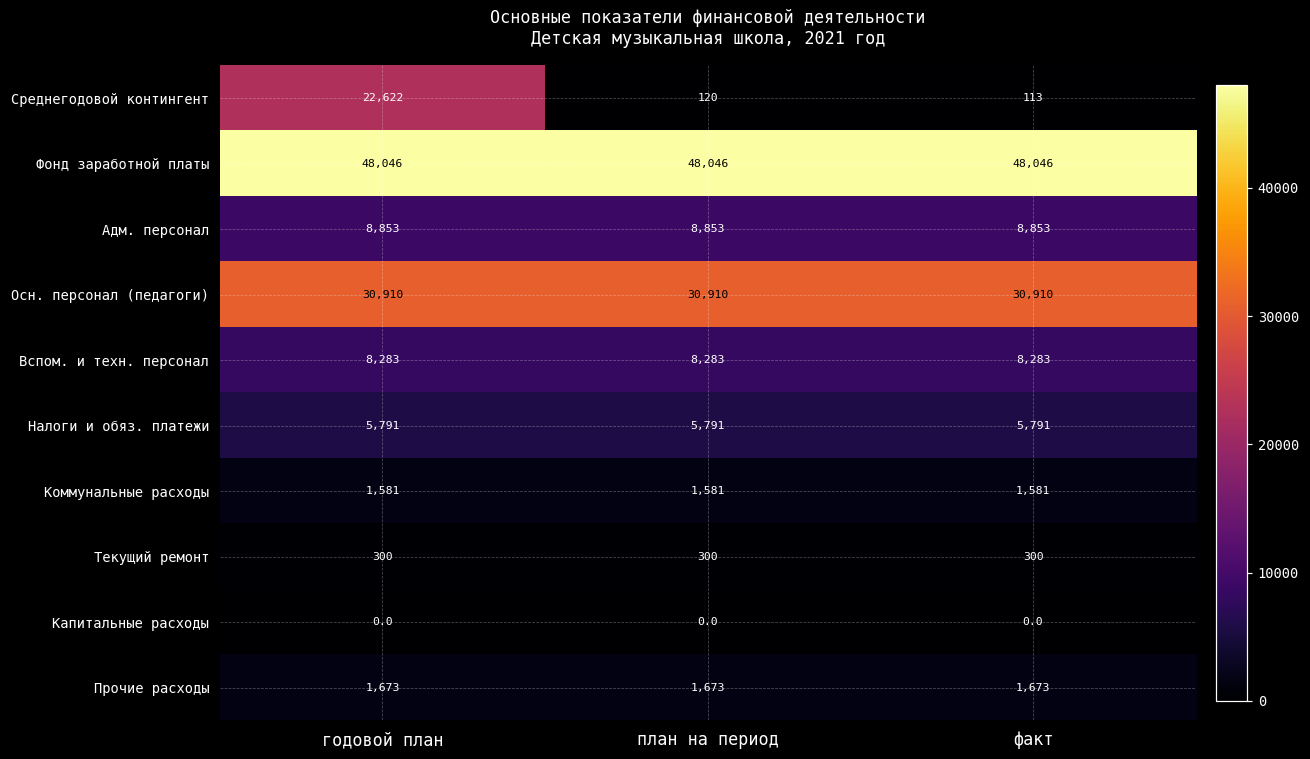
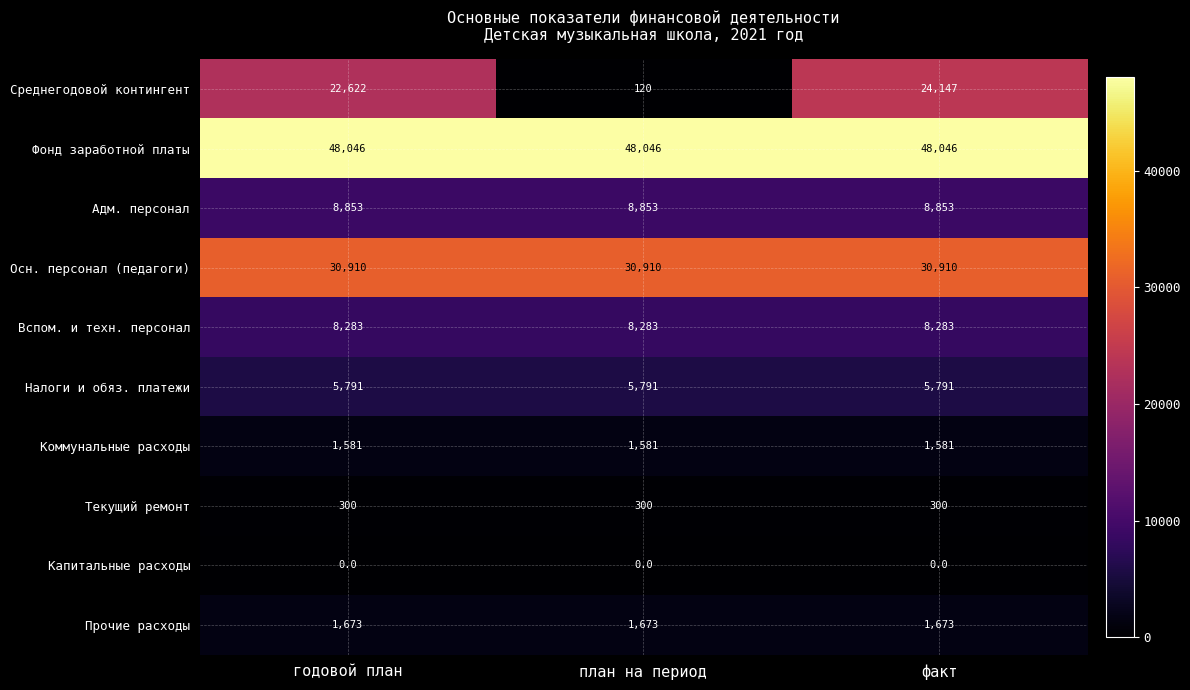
  {
    "Среднегодовой контингент": {
      "годовой план": "22,622",
      "план на период": "120",
-     "факт": "113"
+     "факт": "24,147"
    },
    "Фонд заработной платы": {
      "годовой план": "48,046",
      "план на период": "48,046",
      "факт": "48,046"
    },
    "Адм. персонал": {
      "годовой план": "8,853",
      "план на период": "8,853",
      "факт": "8,853"
    },
    "Осн. персонал (педагоги)": {
      "годовой план": "30,910",
      "план на период": "30,910",
      "факт": "30,910"
    },
    "Вспом. и техн. персонал": {
      "годовой план": "8,283",
      "план на период": "8,283",
      "факт": "8,283"
    },
    "Налоги и обяз. платежи": {
      "годовой план": "5,791",
      "план на период": "5,791",
      "факт": "5,791"
    },
    "Коммунальные расходы": {
      "годовой план": "1,581",
      "план на период": "1,581",
      "факт": "1,581"
    },
    "Текущий ремонт": {
      "годовой план": "300",
      "план на период": "300",
      "факт": "300"
    },
    "Капитальные расходы": {
      "годовой план": "0.0",
      "план на период": "0.0",
      "факт": "0.0"
    },
    "Прочие расходы": {
      "годовой план": "1,673",
      "план на период": "1,673",
      "факт": "1,673"
    }
  }
